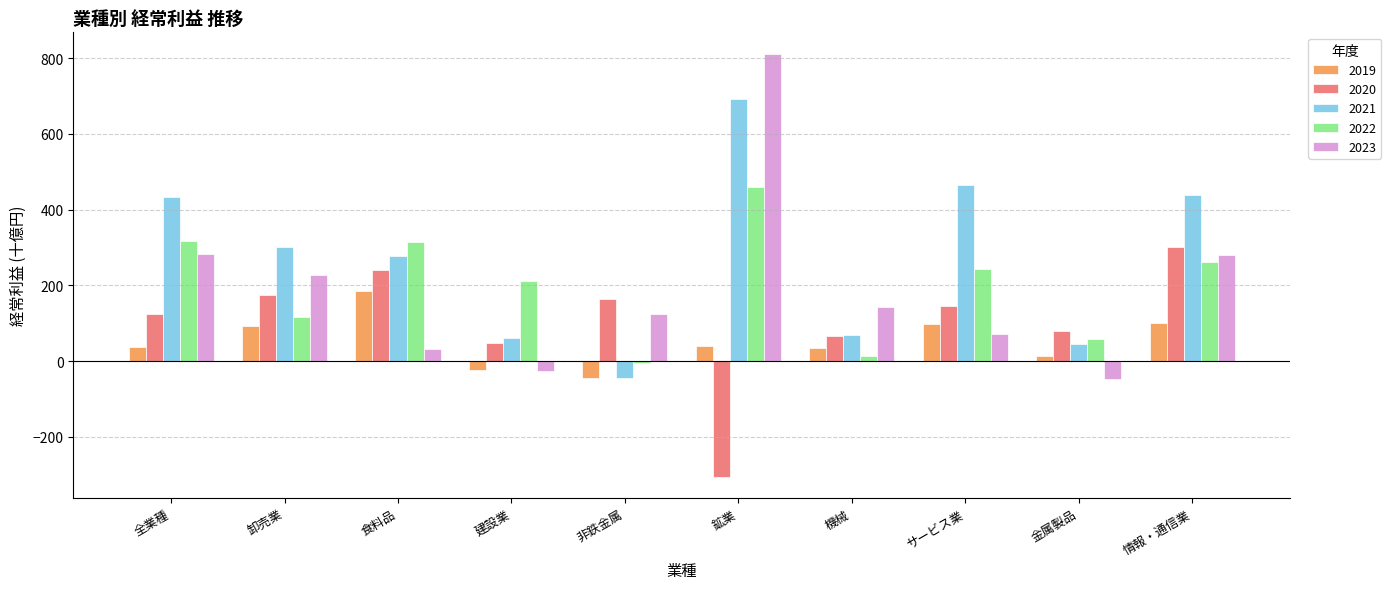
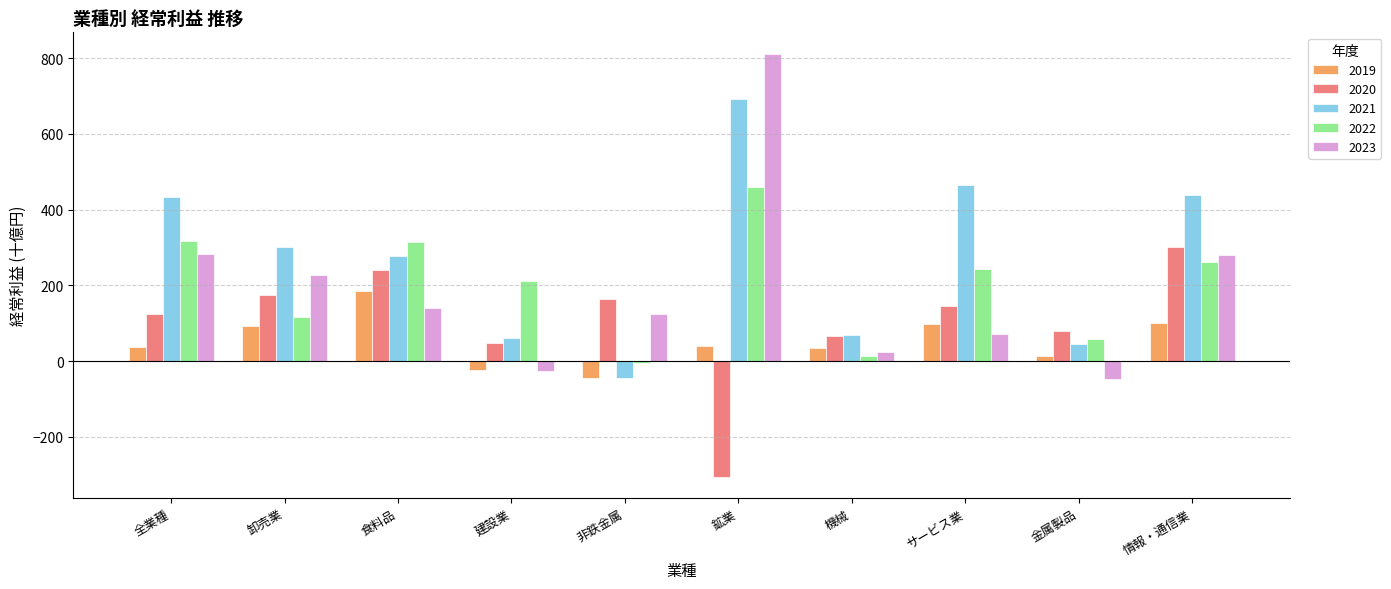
  {
    "2021": {
      "全業種": 430,
      "卸売業": 300,
      "食料品": 280,
      "建設業": 60,
      "非鉄金属": -40,
      "鉱業": 690,
      "機械": 70,
      "サービス業": 460,
      "金属製品": 40,
      "情報・通信業": 440
    },
    "2022": {
      "全業種": 320,
      "卸売業": 120,
      "食料品": 310,
      "建設業": 210,
      "鉱業": 460,
      "機械": 10,
      "サービス業": 240,
      "金属製品": 60,
      "情報・通信業": 260
    },
    "2023": {
      "全業種": 280,
      "卸売業": 230,
-     "食料品": 30,
+     "食料品": 140,
      "建設業": -30,
      "非鉄金属": 120,
      "鉱業": 810,
-     "機械": 140,
+     "機械": 20,
      "サービス業": 70,
      "金属製品": -50,
      "情報・通信業": 280
    }
  }
